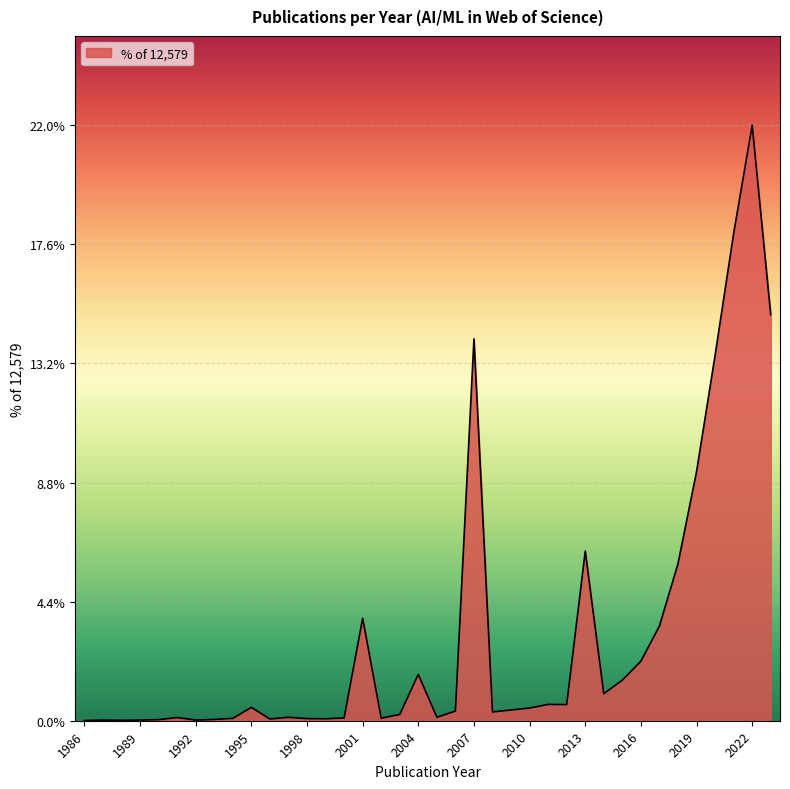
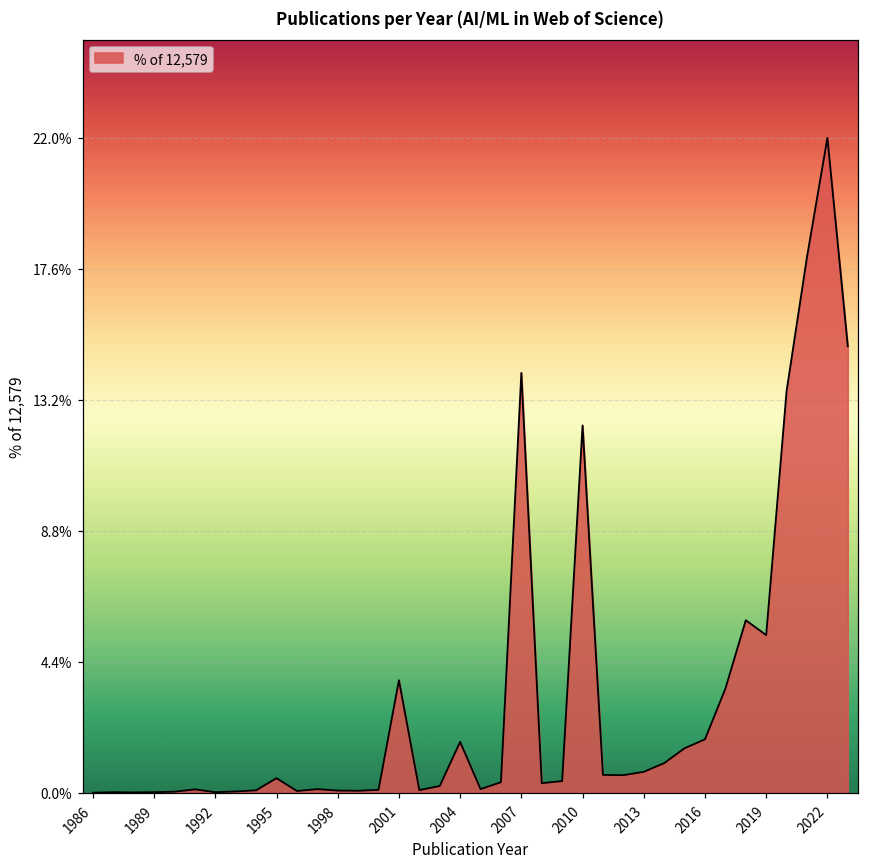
  {
    "1986": "0.0%",
    "1989": "0.0%",
    "1992": "0.0%",
    "1995": "0.5%",
    "1998": "0.1%",
    "2001": "3.8%",
    "2004": "1.7%",
    "2007": "14.1%",
-   "2010": "0.5%",
-   "2013": "6.3%",
-   "2016": "2.2%",
-   "2019": "9.2%",
+   "2010": "12.3%",
+   "2013": "0.7%",
+   "2016": "1.8%",
+   "2019": "5.3%",
    "2022": "22.0%"
  }
